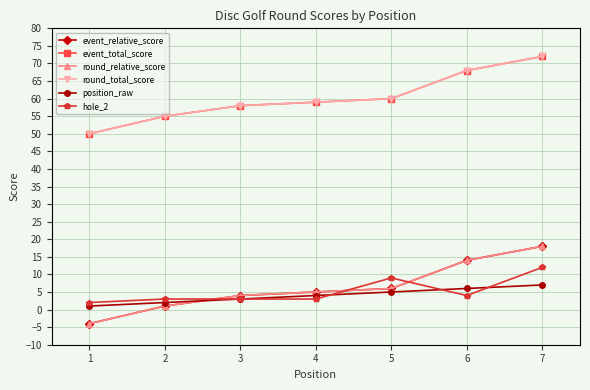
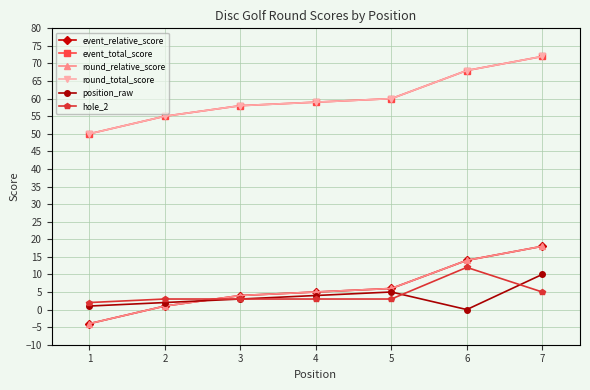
  {
    "position_raw": {
      "1": 1,
      "2": 2,
      "4": 4,
      "5": 5,
-     "6": 6,
-     "7": 7
+     "6": 0,
+     "7": 10
    },
    "hole_2": {
      "1": 2,
      "2": 3,
      "4": 3,
-     "5": 9,
-     "6": 4,
-     "7": 12
+     "5": 3,
+     "6": 12,
+     "7": 5
    }
  }
